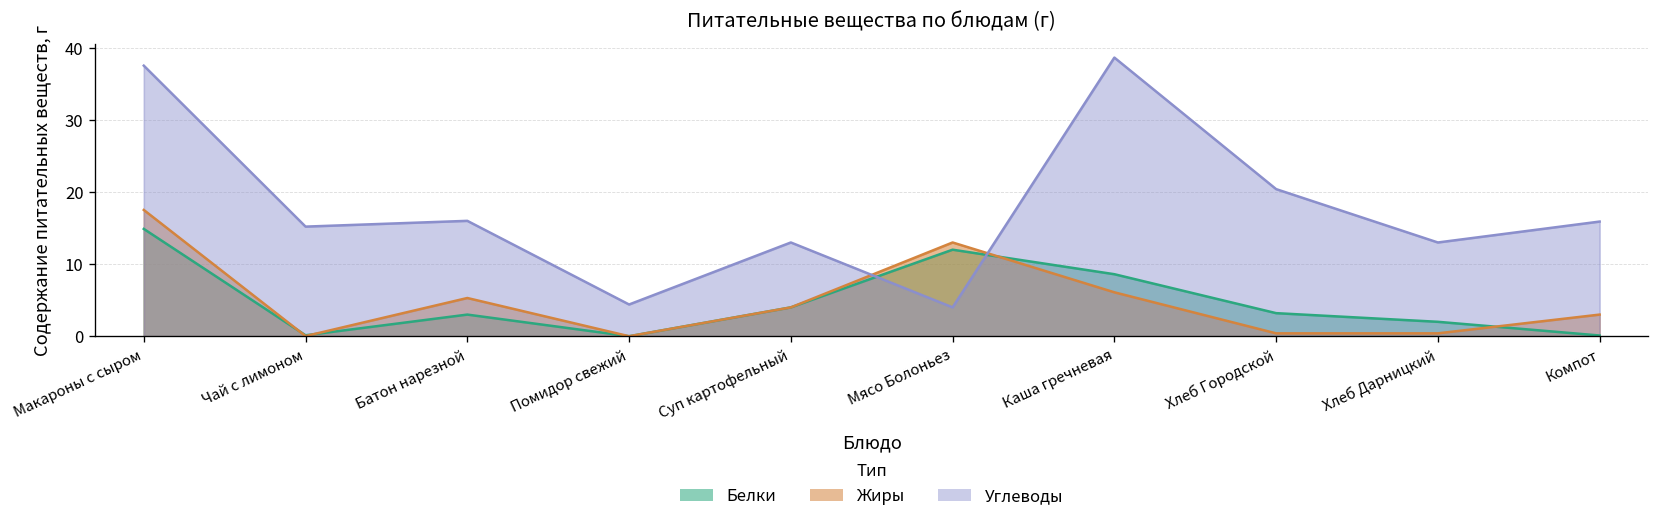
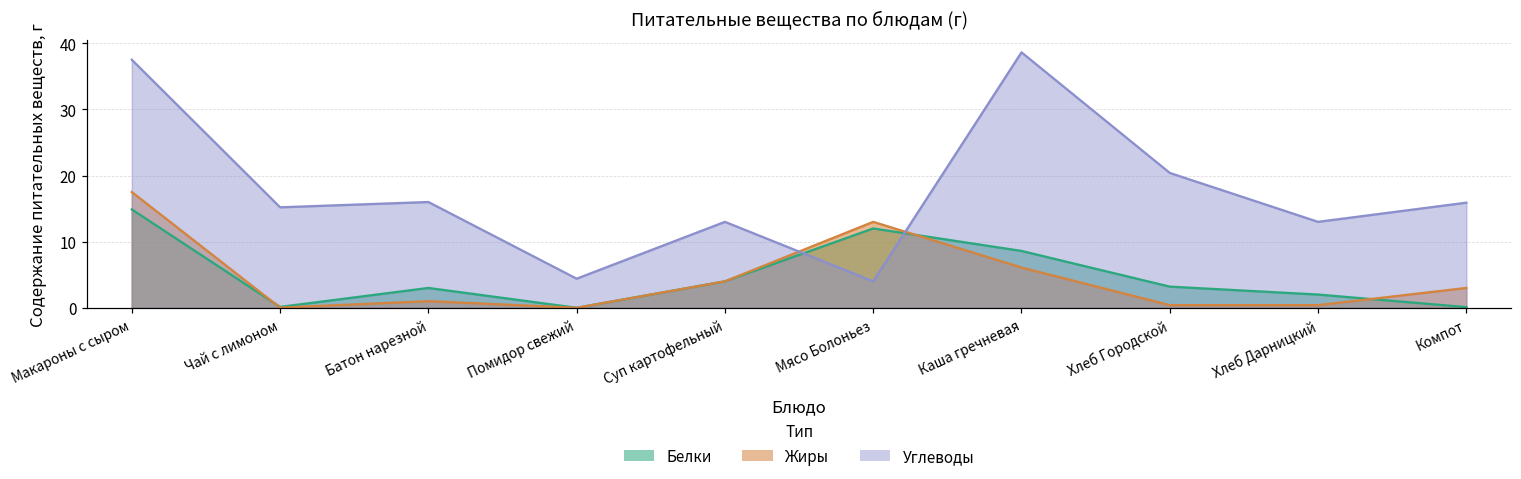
  {
    "Белки": {
      "Макароны с сыром": 15,
      "Батон нарезной": 3,
      "Мясо Болоньез": 12,
      "Каша гречневая": 9,
      "Хлеб Городской": 3,
      "Хлеб Дарницкий": 2,
      "Компот": 0
    },
    "Жиры": {
      "Макароны с сыром": 18,
-     "Батон нарезной": 5,
+     "Батон нарезной": 1,
      "Мясо Болоньез": 13,
      "Каша гречневая": 6,
      "Хлеб Городской": 0,
      "Хлеб Дарницкий": 0,
      "Компот": 3
    },
    "Углеводы": {
      "Макароны с сыром": 38,
      "Чай с лимоном": 15,
      "Батон нарезной": 16,
      "Помидор свежий": 4,
      "Суп картофельный": 13,
      "Мясо Болоньез": 4,
      "Каша гречневая": 39,
      "Хлеб Городской": 20,
      "Хлеб Дарницкий": 13,
      "Компот": 16
    }
  }
